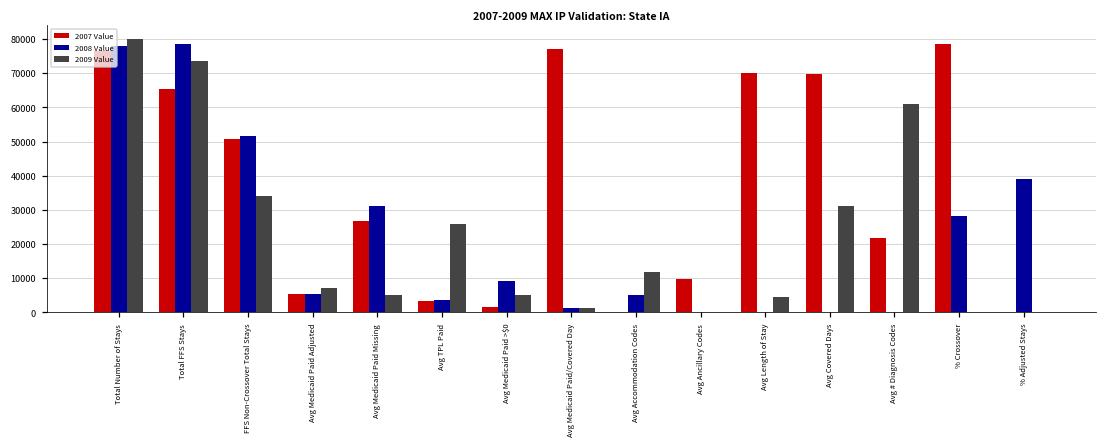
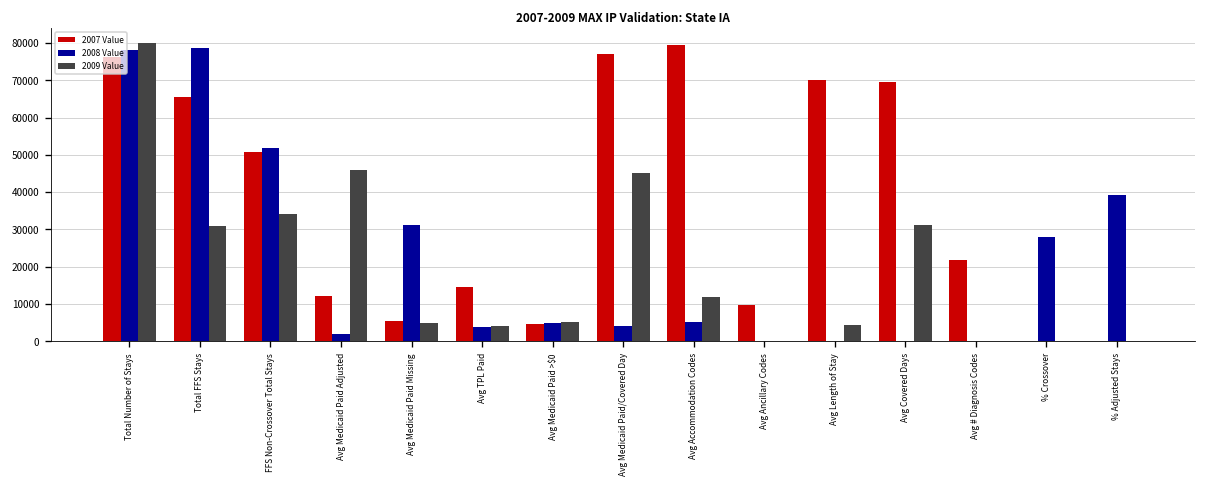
  {
    "2007 Value": {
      "Total FFS Stays": 65000,
      "FFS Non-Crossover Total Stays": 51000,
-     "Avg Medicaid Paid Adjusted": 5000,
-     "Avg Medicaid Paid Missing": 27000,
-     "Avg TPL Paid": 3000,
-     "Avg Medicaid Paid >$0": 2000,
+     "Avg Medicaid Paid Adjusted": 12000,
+     "Avg Medicaid Paid Missing": 5000,
+     "Avg TPL Paid": 14000,
+     "Avg Medicaid Paid >$0": 5000,
      "Avg Medicaid Paid/Covered Day": 77000,
-     "Avg Accommodation Codes": 0,
+     "Avg Accommodation Codes": 80000,
      "Avg Ancillary Codes": 10000,
      "Avg Length of Stay": 70000,
      "Avg Covered Days": 70000,
      "Avg # Diagnosis Codes": 22000,
-     "% Crossover": 79000
+     "% Crossover": 0
    },
    "2008 Value": {
      "Total Number of Stays": 78000,
      "Total FFS Stays": 79000,
      "FFS Non-Crossover Total Stays": 52000,
-     "Avg Medicaid Paid Adjusted": 5000,
+     "Avg Medicaid Paid Adjusted": 2000,
      "Avg Medicaid Paid Missing": 31000,
      "Avg TPL Paid": 4000,
-     "Avg Medicaid Paid >$0": 9000,
-     "Avg Medicaid Paid/Covered Day": 1000,
+     "Avg Medicaid Paid >$0": 5000,
+     "Avg Medicaid Paid/Covered Day": 4000,
      "Avg Accommodation Codes": 5000,
      "% Crossover": 28000,
      "% Adjusted Stays": 39000
    },
    "2009 Value": {
      "Total Number of Stays": 80000,
-     "Total FFS Stays": 74000,
+     "Total FFS Stays": 31000,
      "FFS Non-Crossover Total Stays": 34000,
-     "Avg Medicaid Paid Adjusted": 7000,
+     "Avg Medicaid Paid Adjusted": 46000,
      "Avg Medicaid Paid Missing": 5000,
-     "Avg TPL Paid": 26000,
+     "Avg TPL Paid": 4000,
      "Avg Medicaid Paid >$0": 5000,
-     "Avg Medicaid Paid/Covered Day": 1000,
+     "Avg Medicaid Paid/Covered Day": 45000,
      "Avg Accommodation Codes": 12000,
      "Avg Length of Stay": 4000,
      "Avg Covered Days": 31000,
-     "Avg # Diagnosis Codes": 61000
+     "Avg # Diagnosis Codes": 0
    }
  }
